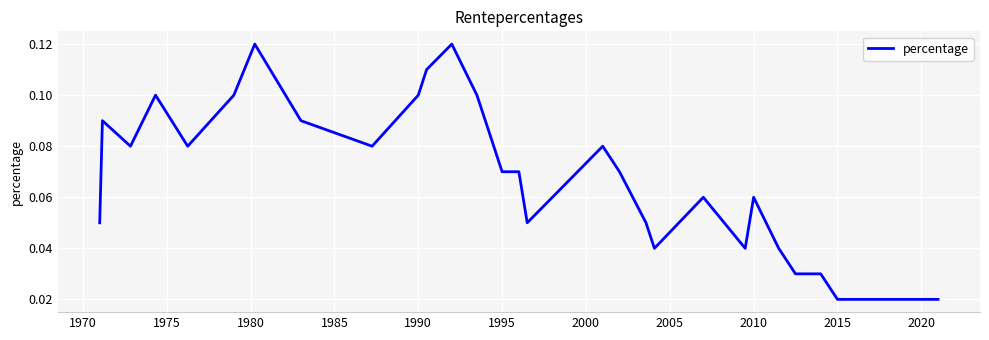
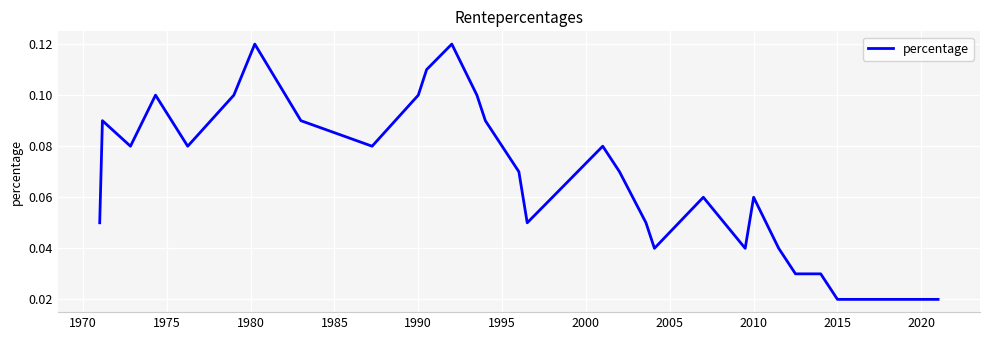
  {
    "1990": 0.10,
-   "1995": 0.07,
+   "1995": 0.08,
    "2010": 0.06,
    "2015": 0.02
  }
